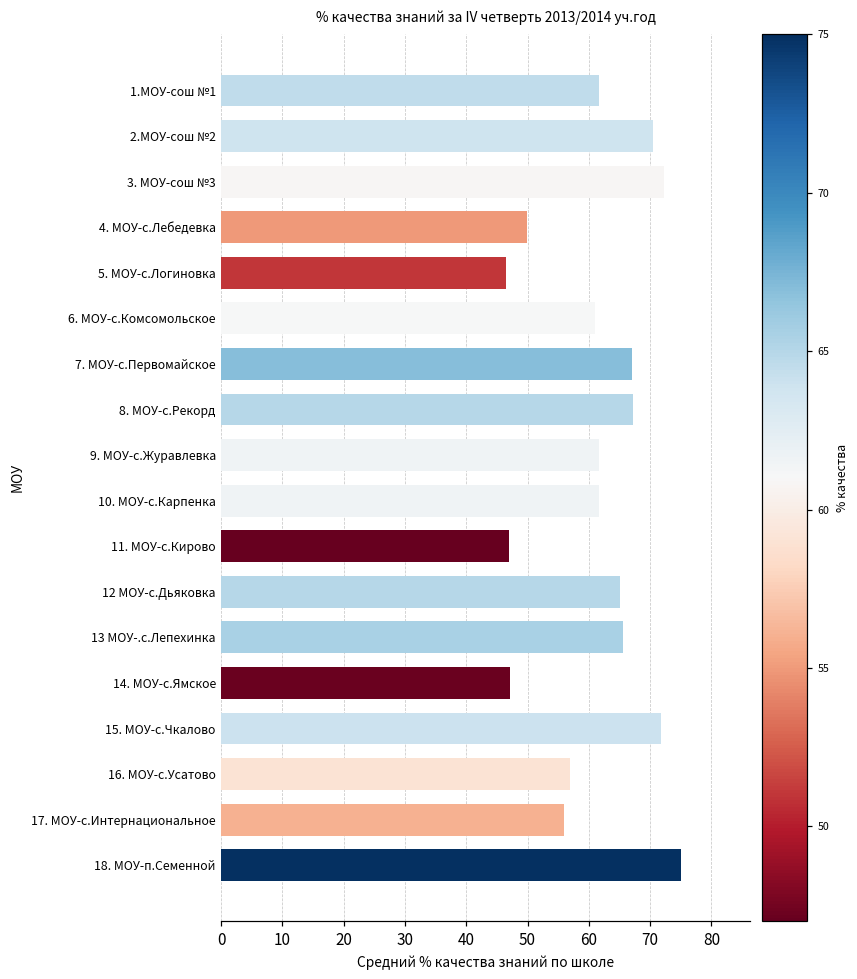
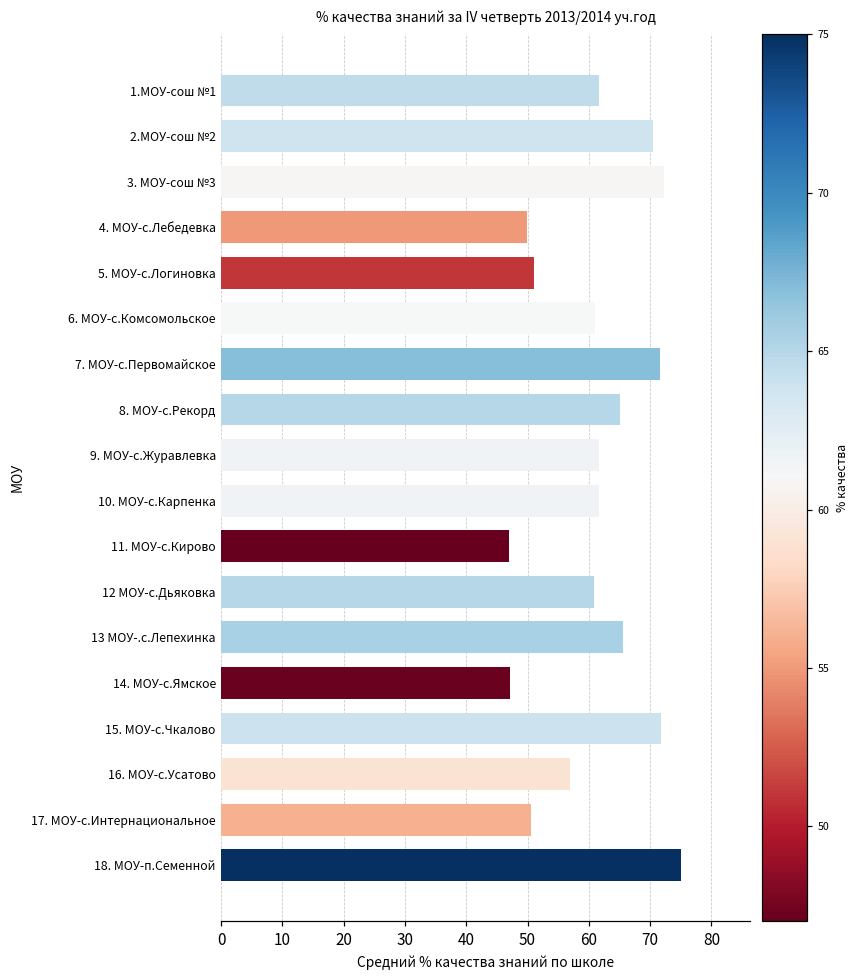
  {
    "1.МОУ-сош №1": 62,
    "2.МОУ-сош №2": 71,
    "3. МОУ-сош №3": 72,
    "4. МОУ-с.Лебедевка": 50,
-   "5. МОУ-с.Логиновка": 47,
+   "5. МОУ-с.Логиновка": 51,
    "6. МОУ-с.Комсомольское": 61,
-   "7. МОУ-с.Первомайское": 67,
-   "8. МОУ-с.Рекорд": 67,
+   "7. МОУ-с.Первомайское": 72,
+   "8. МОУ-с.Рекорд": 65,
    "9. МОУ-с.Журавлевка": 62,
    "10. МОУ-с.Карпенка": 62,
    "11. МОУ-с.Кирово": 47,
-   "12 МОУ-с.Дьяковка": 65,
+   "12 МОУ-с.Дьяковка": 61,
    "13 МОУ-.с.Лепехинка": 66,
    "14. МОУ-с.Ямское": 47,
    "15. МОУ-с.Чкалово": 72,
    "16. МОУ-с.Усатово": 57,
-   "17. МОУ-с.Интернациональное": 56,
+   "17. МОУ-с.Интернациональное": 51,
    "18. МОУ-п.Семенной": 75
  }
